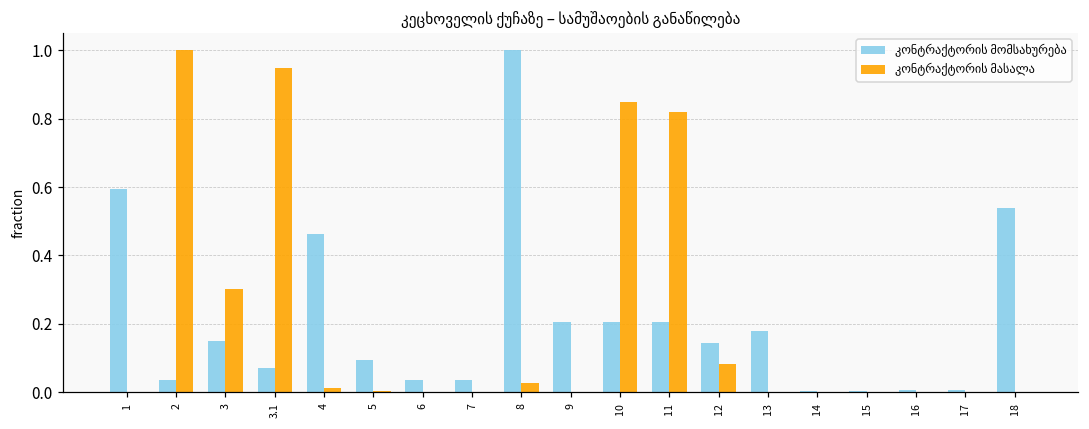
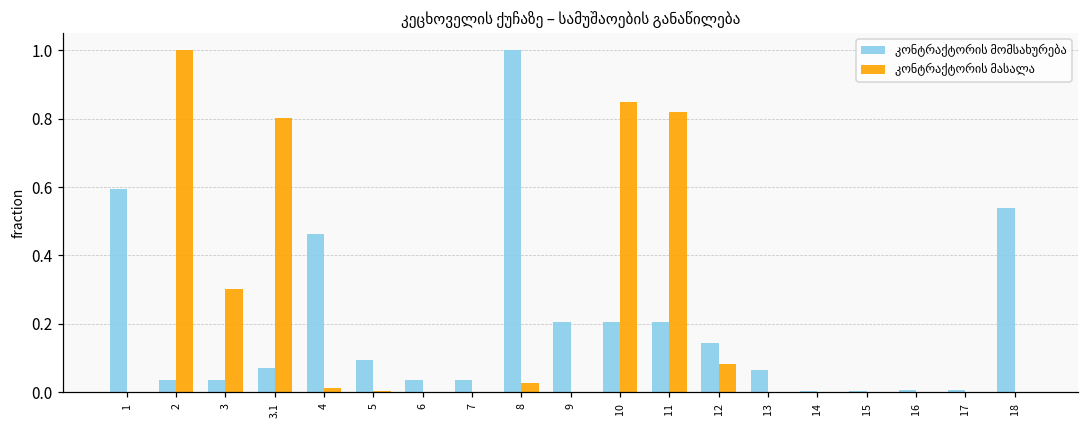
  {
    "კონტრაქტორის მომსახურება": {
      "1": 0.59,
      "2": 0.04,
-     "3": 0.15,
+     "3": 0.04,
      "3.1": 0.07,
      "4": 0.46,
      "5": 0.09,
      "6": 0.04,
      "7": 0.04,
      "8": 1.00,
      "9": 0.21,
      "10": 0.21,
      "11": 0.21,
      "12": 0.14,
-     "13": 0.18,
+     "13": 0.06,
      "18": 0.54
    },
    "კონტრაქტორის მასალა": {
      "2": 1.00,
      "3": 0.30,
-     "3.1": 0.95,
+     "3.1": 0.80,
      "4": 0.01,
      "8": 0.03,
      "10": 0.85,
      "11": 0.82,
      "12": 0.08,
      "13": 0.00,
      "14": 0.00,
      "15": 0.00,
      "16": 0.00,
      "17": 0.00,
      "18": 0.00
    }
  }
